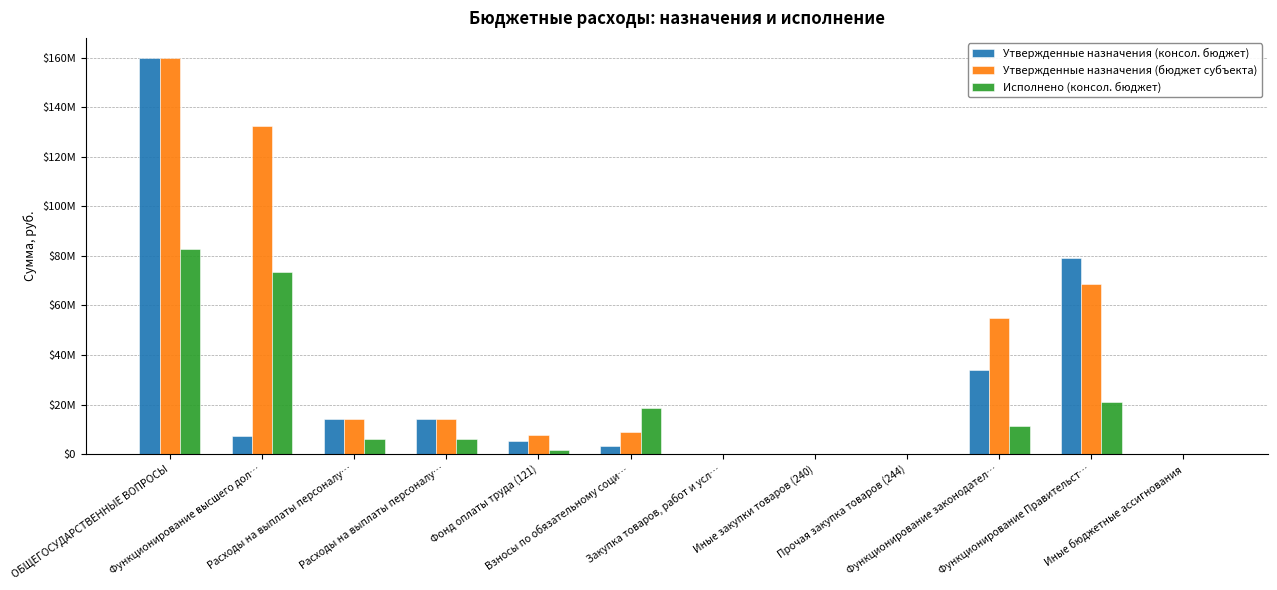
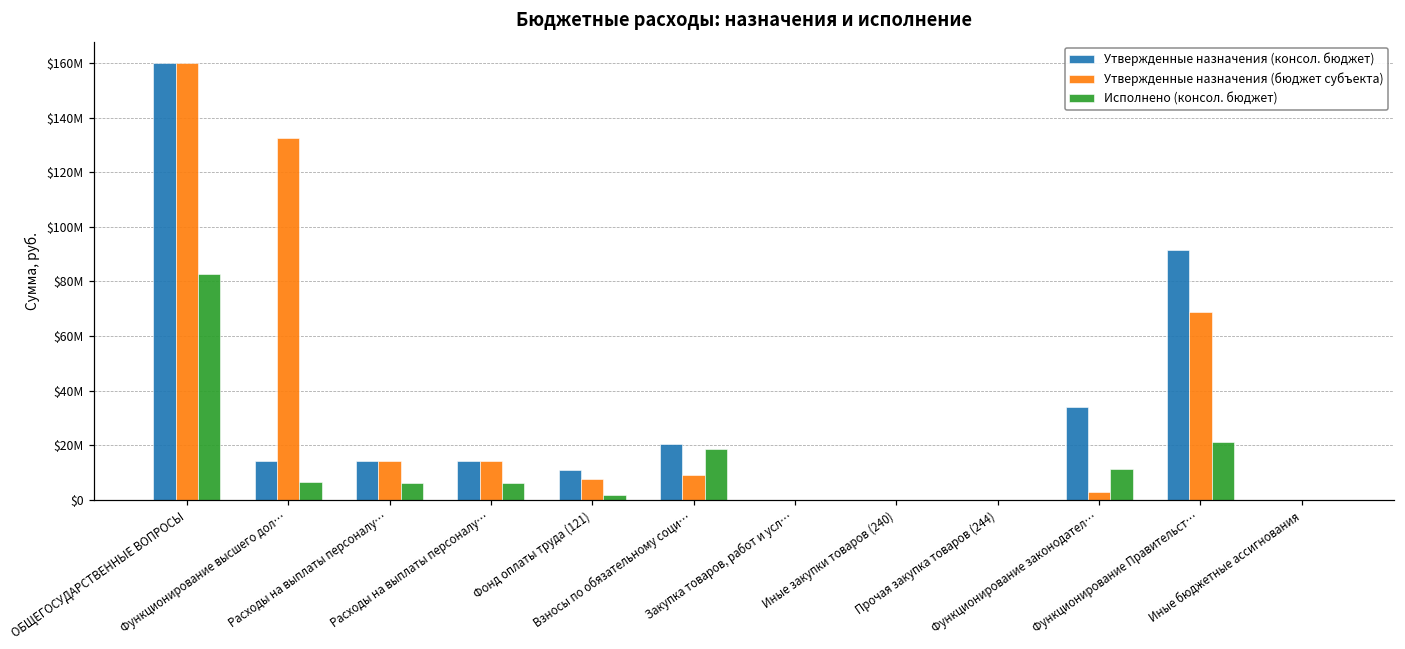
  {
    "Утвержденные назначения (консол. бюджет)": {
      "ОБЩЕГОСУДАРСТВЕННЫЕ ВОПРОСЫ": "$160000000",
-     "Функционирование высшего дол…": "$7000000",
-     "Фонд оплаты труда (121)": "$5000000",
-     "Взносы по обязательному соци…": "$3000000",
+     "Функционирование высшего дол…": "$14000000",
+     "Фонд оплаты труда (121)": "$11000000",
+     "Взносы по обязательному соци…": "$21000000",
      "Функционирование законодател…": "$34000000",
-     "Функционирование Правительст…": "$79000000"
+     "Функционирование Правительст…": "$91000000"
    },
    "Утвержденные назначения (бюджет субъекта)": {
      "ОБЩЕГОСУДАРСТВЕННЫЕ ВОПРОСЫ": "$160000000",
      "Функционирование высшего дол…": "$132000000",
      "Фонд оплаты труда (121)": "$8000000",
      "Взносы по обязательному соци…": "$9000000",
-     "Функционирование законодател…": "$55000000",
+     "Функционирование законодател…": "$3000000",
      "Функционирование Правительст…": "$69000000"
    },
    "Исполнено (консол. бюджет)": {
      "ОБЩЕГОСУДАРСТВЕННЫЕ ВОПРОСЫ": "$83000000",
-     "Функционирование высшего дол…": "$74000000",
+     "Функционирование высшего дол…": "$6000000",
      "Фонд оплаты труда (121)": "$2000000",
      "Взносы по обязательному соци…": "$18000000",
      "Функционирование законодател…": "$11000000",
      "Функционирование Правительст…": "$21000000"
    }
  }
